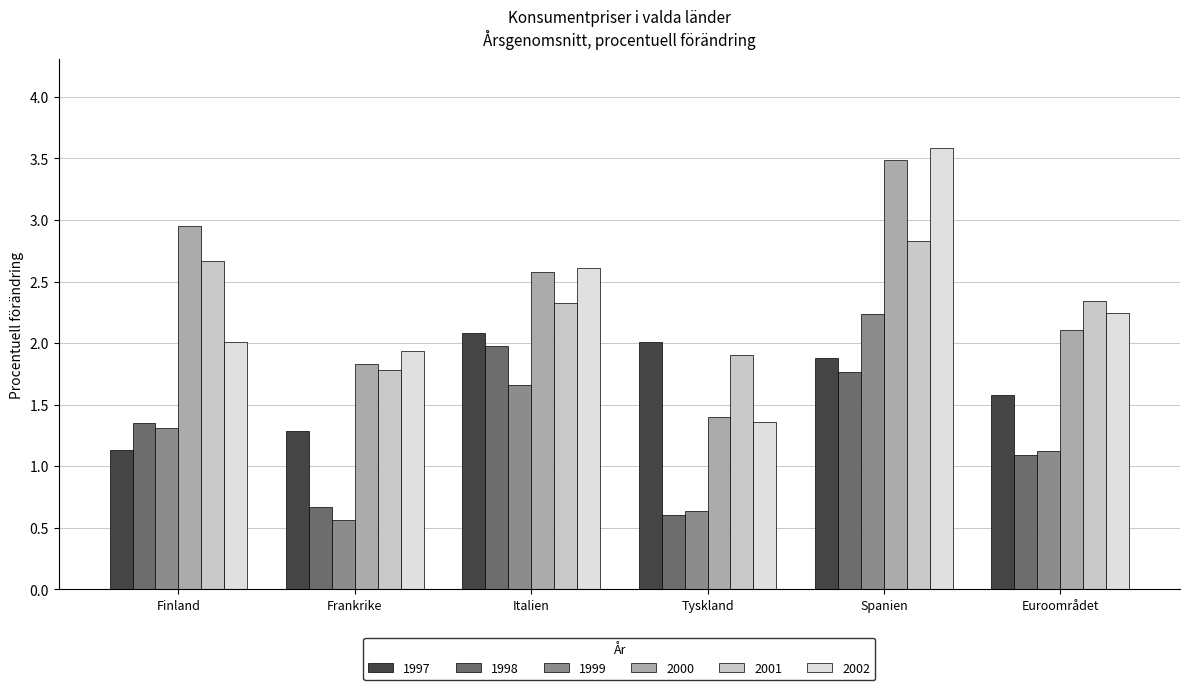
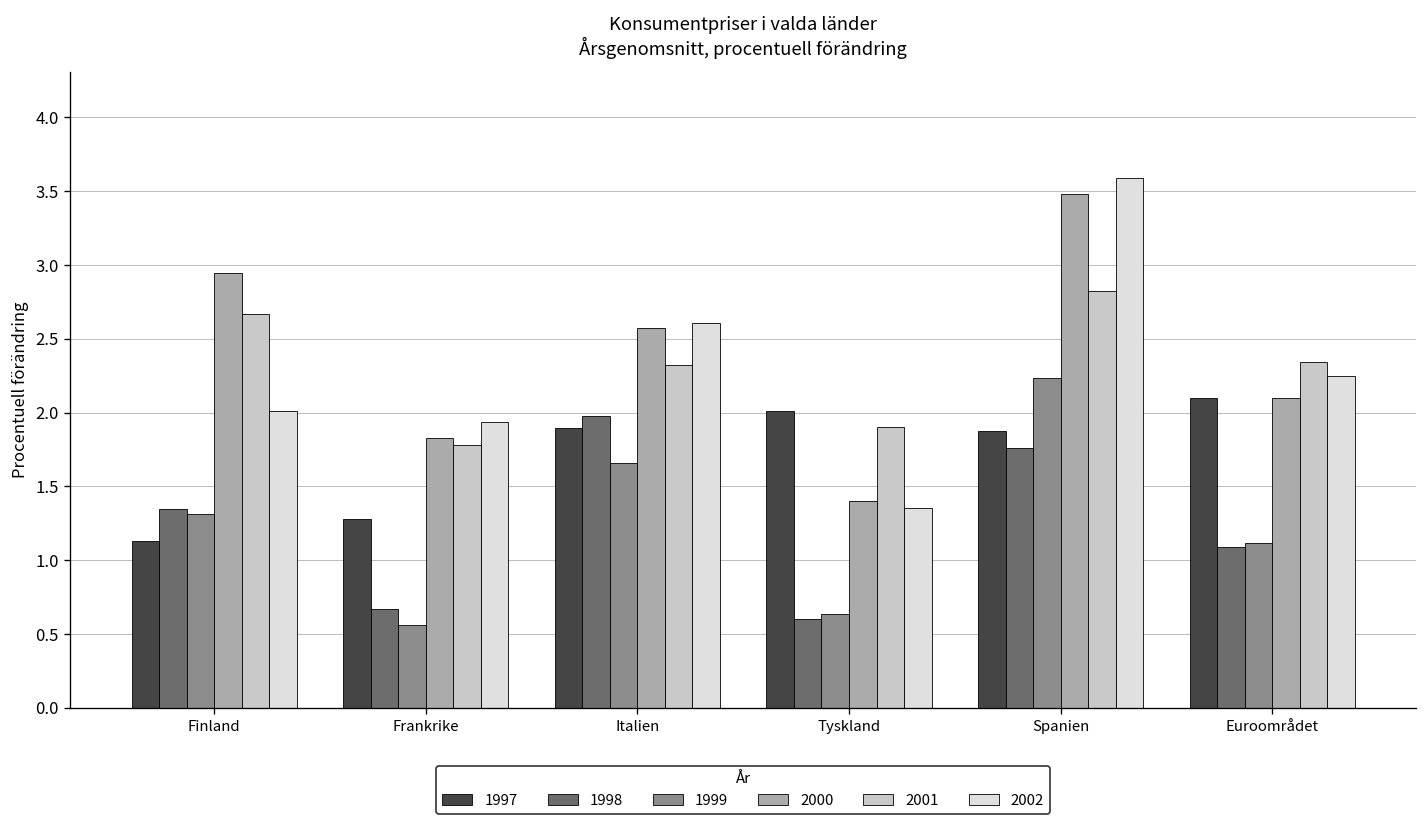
  {
    "1997": {
      "Finland": 1.13,
      "Frankrike": 1.28,
-     "Italien": 2.08,
+     "Italien": 1.90,
      "Tyskland": 2.01,
      "Spanien": 1.88,
-     "Euroområdet": 1.57
+     "Euroområdet": 2.10
    }
  }
